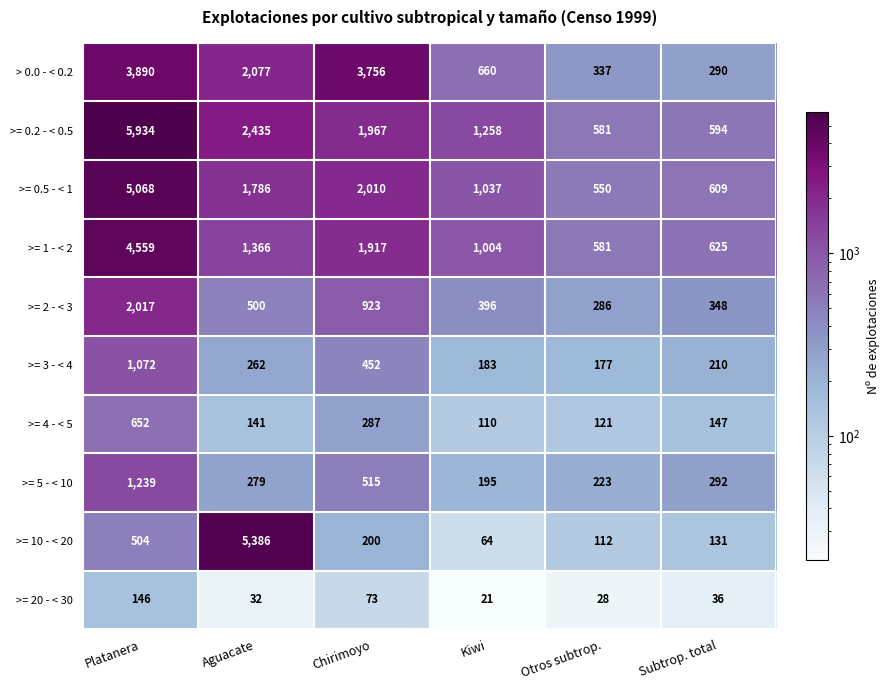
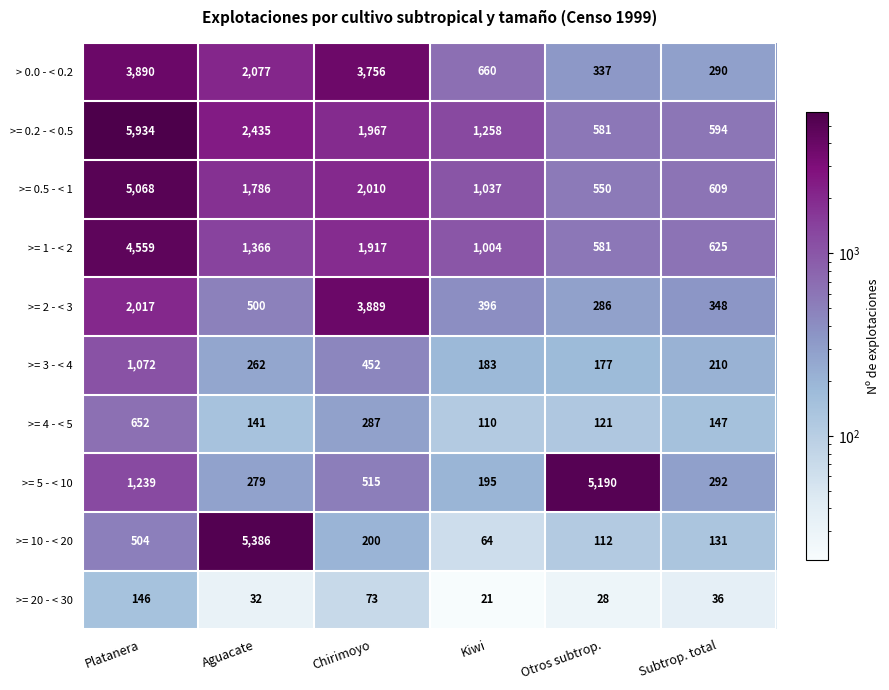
  {
    "> 0.0 - < 0.2": {
      "Platanera": "3,890",
      "Aguacate": "2,077",
      "Chirimoyo": "3,756",
      "Kiwi": "660",
      "Otros subtrop.": "337",
      "Subtrop. total": "290"
    },
    ">= 0.2 - < 0.5": {
      "Platanera": "5,934",
      "Aguacate": "2,435",
      "Chirimoyo": "1,967",
      "Kiwi": "1,258",
      "Otros subtrop.": "581",
      "Subtrop. total": "594"
    },
    ">= 0.5 - < 1": {
      "Platanera": "5,068",
      "Aguacate": "1,786",
      "Chirimoyo": "2,010",
      "Kiwi": "1,037",
      "Otros subtrop.": "550",
      "Subtrop. total": "609"
    },
    ">= 1 - < 2": {
      "Platanera": "4,559",
      "Aguacate": "1,366",
      "Chirimoyo": "1,917",
      "Kiwi": "1,004",
      "Otros subtrop.": "581",
      "Subtrop. total": "625"
    },
    ">= 2 - < 3": {
      "Platanera": "2,017",
      "Aguacate": "500",
-     "Chirimoyo": "923",
+     "Chirimoyo": "3,889",
      "Kiwi": "396",
      "Otros subtrop.": "286",
      "Subtrop. total": "348"
    },
    ">= 3 - < 4": {
      "Platanera": "1,072",
      "Aguacate": "262",
      "Chirimoyo": "452",
      "Kiwi": "183",
      "Otros subtrop.": "177",
      "Subtrop. total": "210"
    },
    ">= 4 - < 5": {
      "Platanera": "652",
      "Aguacate": "141",
      "Chirimoyo": "287",
      "Kiwi": "110",
      "Otros subtrop.": "121",
      "Subtrop. total": "147"
    },
    ">= 5 - < 10": {
      "Platanera": "1,239",
      "Aguacate": "279",
      "Chirimoyo": "515",
      "Kiwi": "195",
-     "Otros subtrop.": "223",
+     "Otros subtrop.": "5,190",
      "Subtrop. total": "292"
    },
    ">= 10 - < 20": {
      "Platanera": "504",
      "Aguacate": "5,386",
      "Chirimoyo": "200",
      "Kiwi": "64",
      "Otros subtrop.": "112",
      "Subtrop. total": "131"
    },
    ">= 20 - < 30": {
      "Platanera": "146",
      "Aguacate": "32",
      "Chirimoyo": "73",
      "Kiwi": "21",
      "Otros subtrop.": "28",
      "Subtrop. total": "36"
    }
  }
